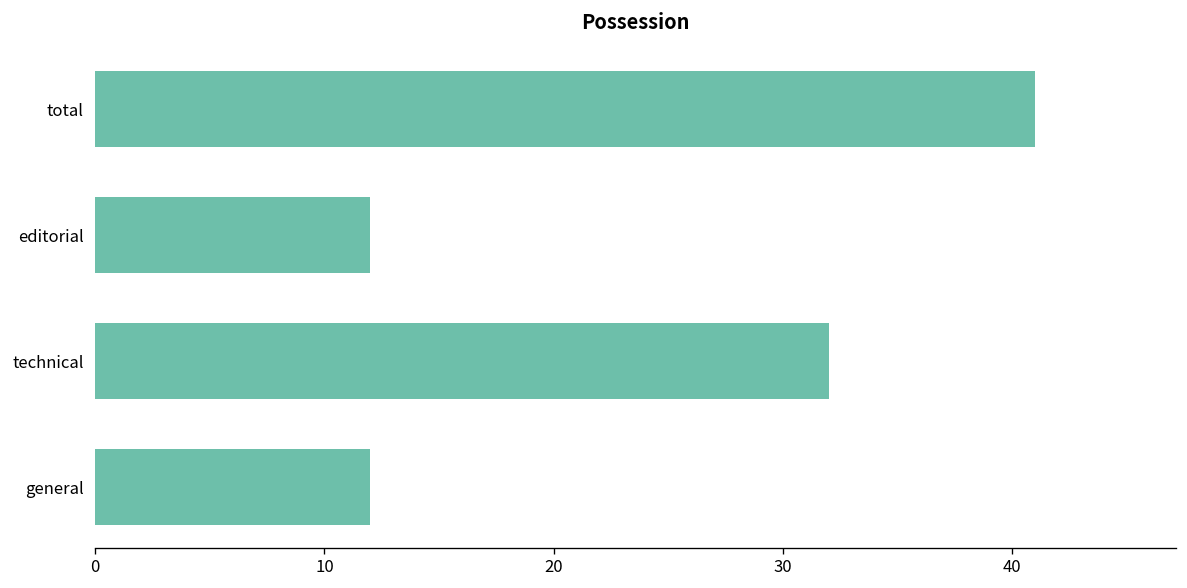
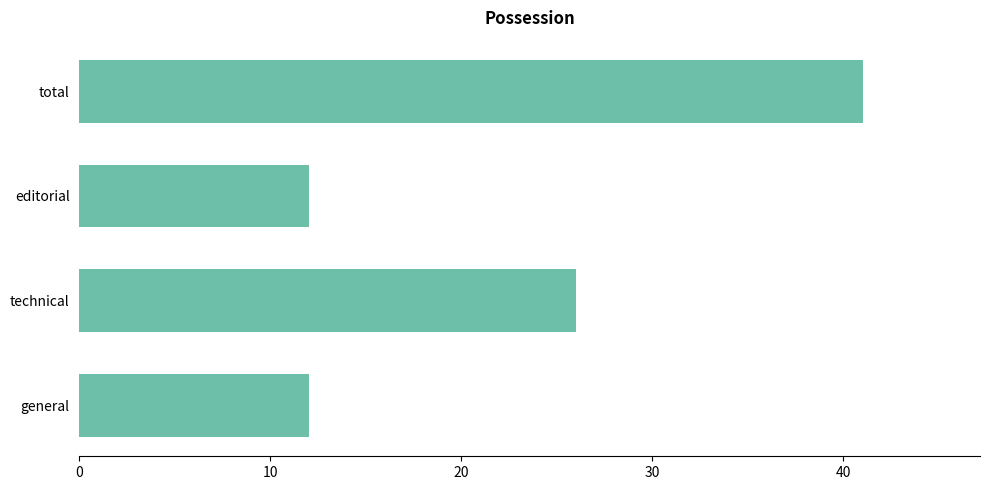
  {
    "total": 41,
    "editorial": 12,
-   "technical": 32,
+   "technical": 26,
    "general": 12
  }
